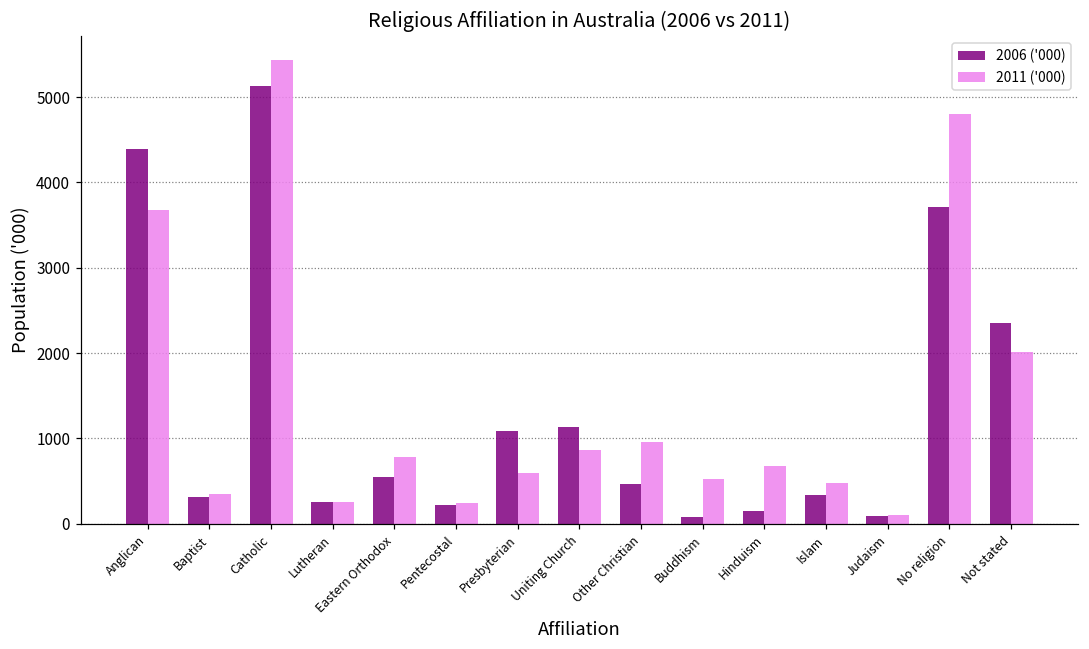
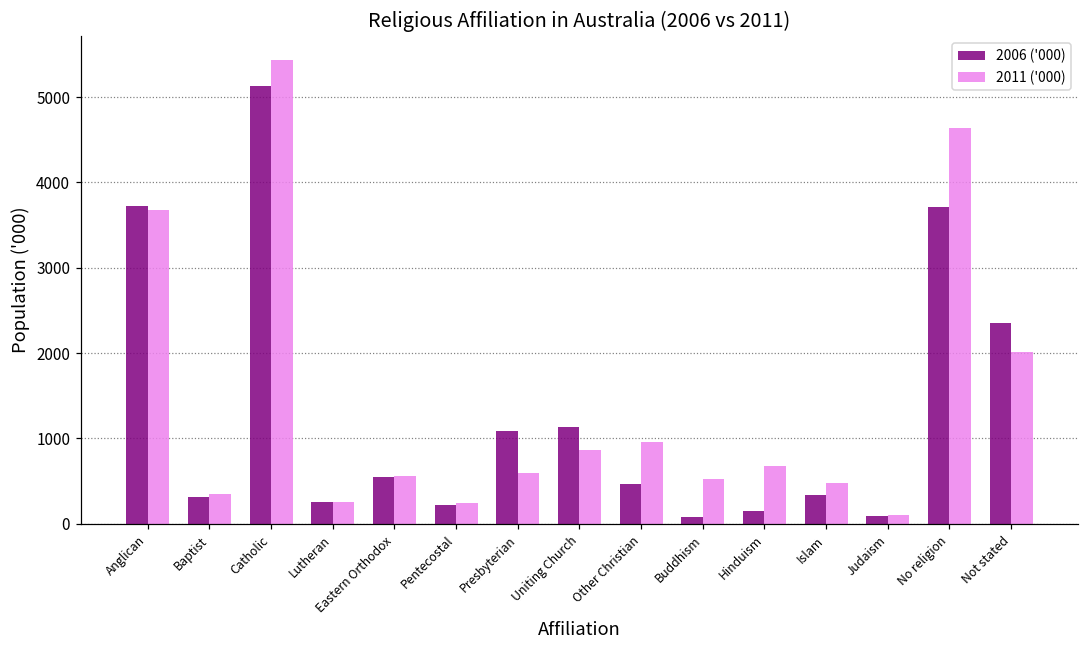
  {
    "2006 ('000)": {
-     "Anglican": 4400,
+     "Anglican": 3700,
      "Baptist": 300,
      "Catholic": 5100,
      "Lutheran": 300,
      "Eastern Orthodox": 500,
      "Pentecostal": 200,
      "Presbyterian": 1100,
      "Uniting Church": 1100,
      "Other Christian": 500,
      "Buddhism": 100,
      "Hinduism": 100,
      "Islam": 300,
      "Judaism": 100,
      "No religion": 3700,
      "Not stated": 2400
    },
    "2011 ('000)": {
      "Anglican": 3700,
      "Baptist": 400,
      "Catholic": 5400,
      "Lutheran": 300,
-     "Eastern Orthodox": 800,
+     "Eastern Orthodox": 600,
      "Pentecostal": 200,
      "Presbyterian": 600,
      "Uniting Church": 900,
      "Other Christian": 1000,
      "Buddhism": 500,
      "Hinduism": 700,
      "Islam": 500,
      "Judaism": 100,
-     "No religion": 4800,
+     "No religion": 4600,
      "Not stated": 2000
    }
  }
